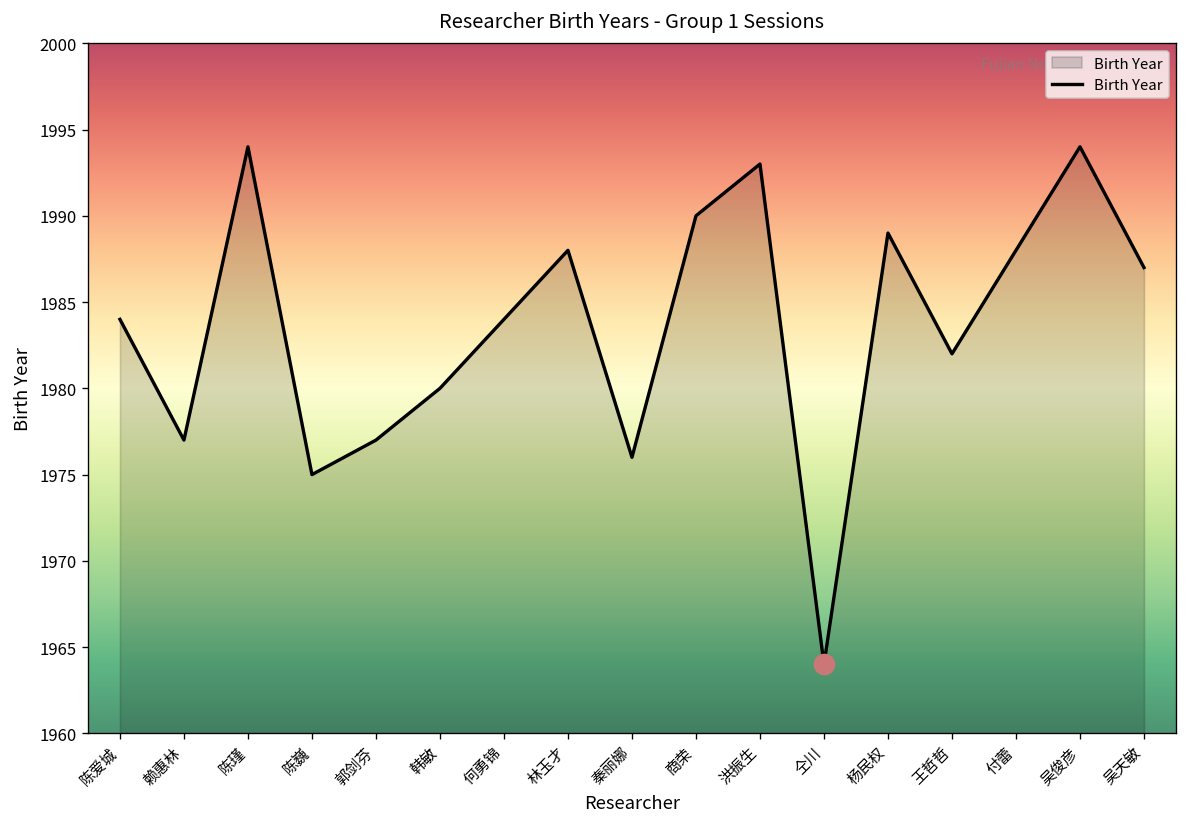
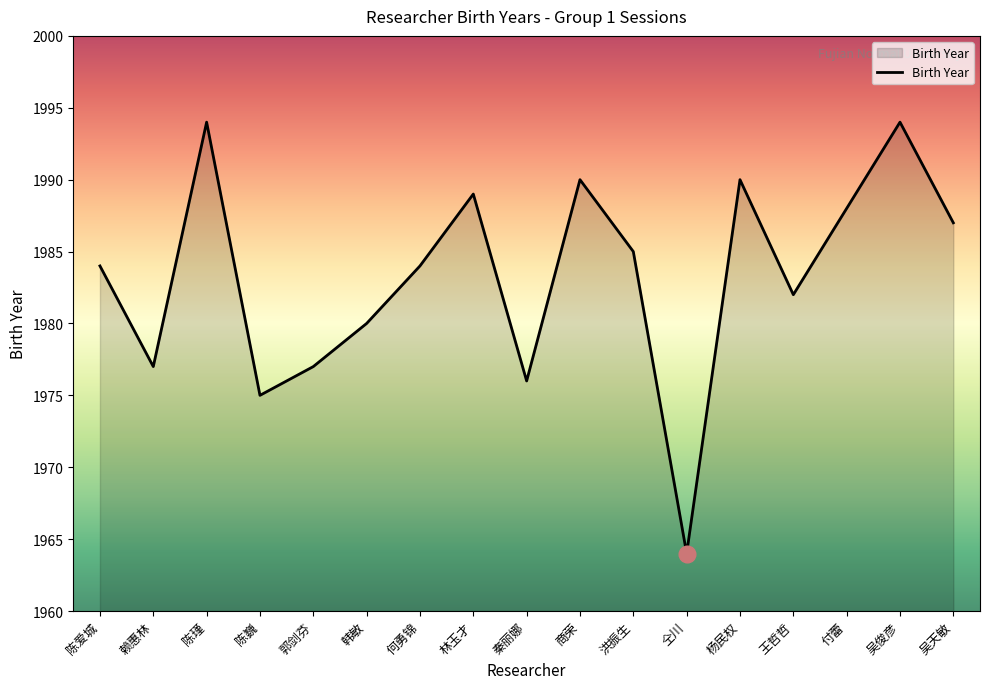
  {
    "Birth Year": {
      "陈爱城": 1984,
      "赖惠林": 1977,
      "陈瑾": 1994,
      "陈巍": 1975,
      "郭剑芬": 1977,
      "韩敏": 1980,
      "何勇锦": 1984,
-     "林玉才": 1988,
+     "林玉才": 1989,
      "秦丽娜": 1976,
      "商荣": 1990,
-     "洪振生": 1993,
-     "杨民权": 1989,
+     "洪振生": 1985,
+     "杨民权": 1990,
      "王哲哲": 1982,
      "付蕾": 1988,
      "吴俊彦": 1994,
      "吴天敏": 1987
    }
  }
